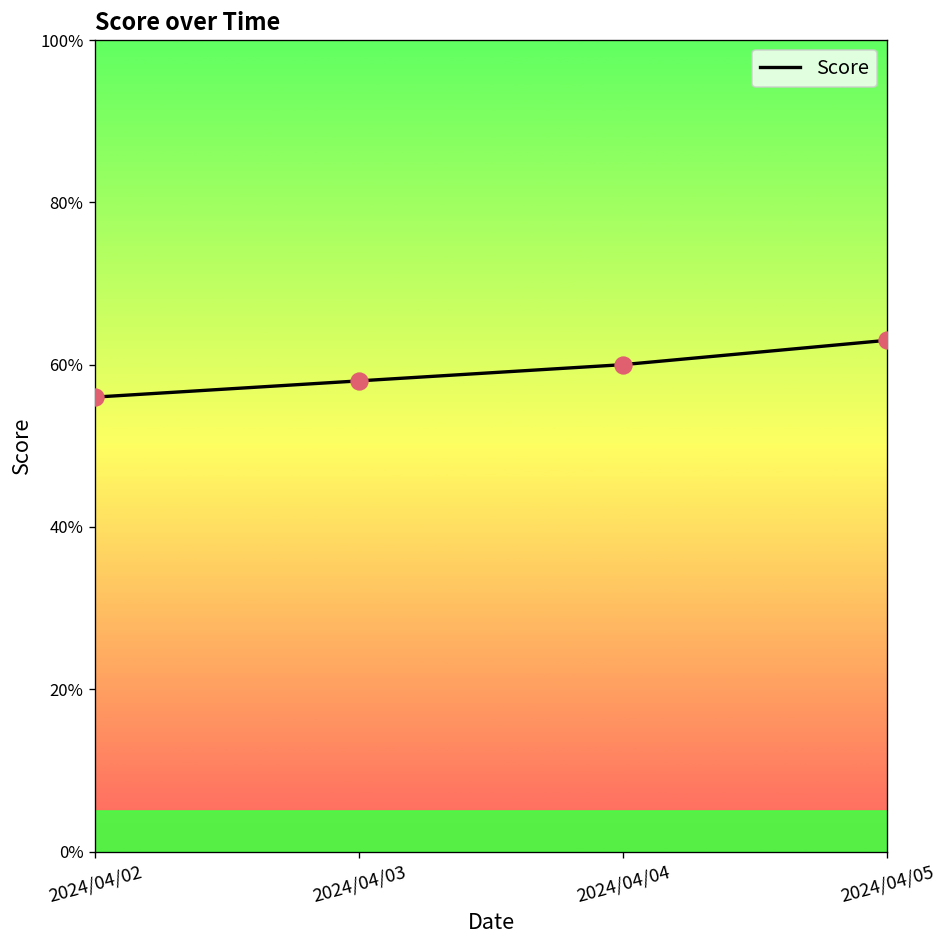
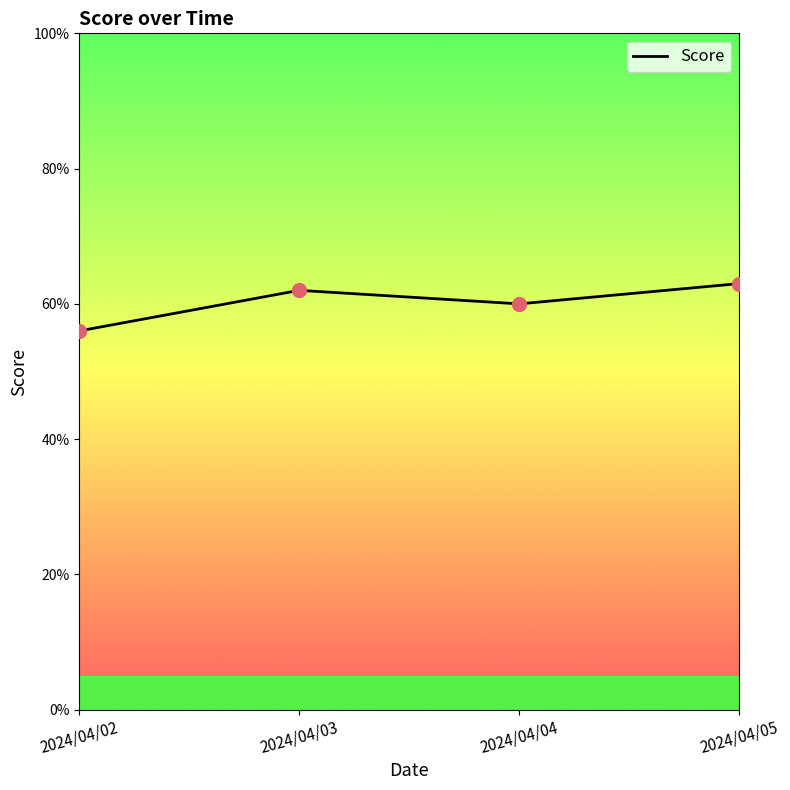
  {
    "2024/04/02": "56%",
-   "2024/04/03": "58%",
+   "2024/04/03": "62%",
    "2024/04/04": "60%",
    "2024/04/05": "63%"
  }
